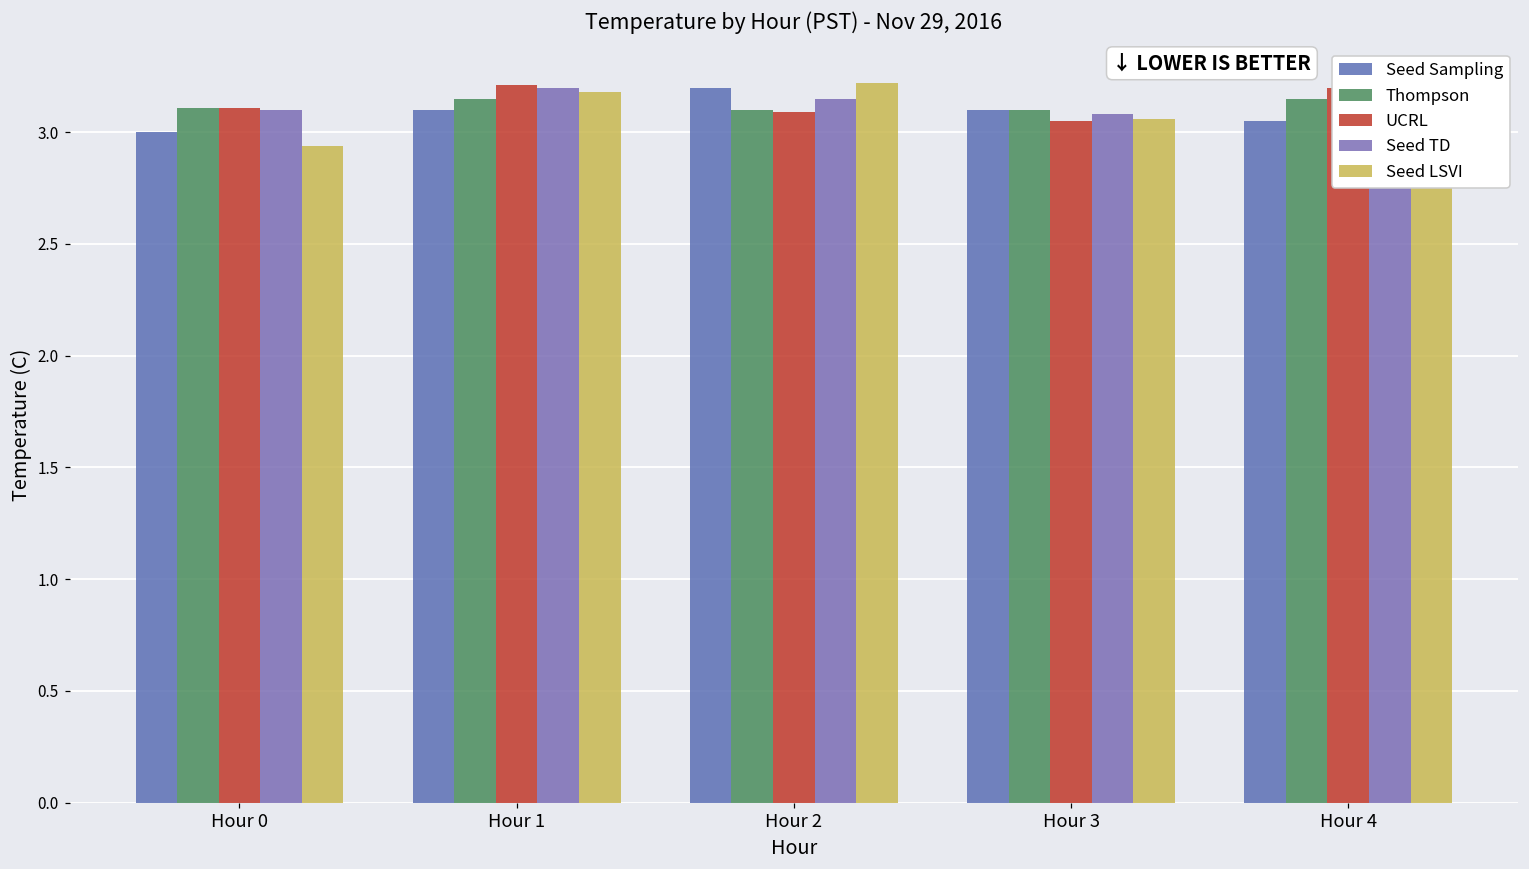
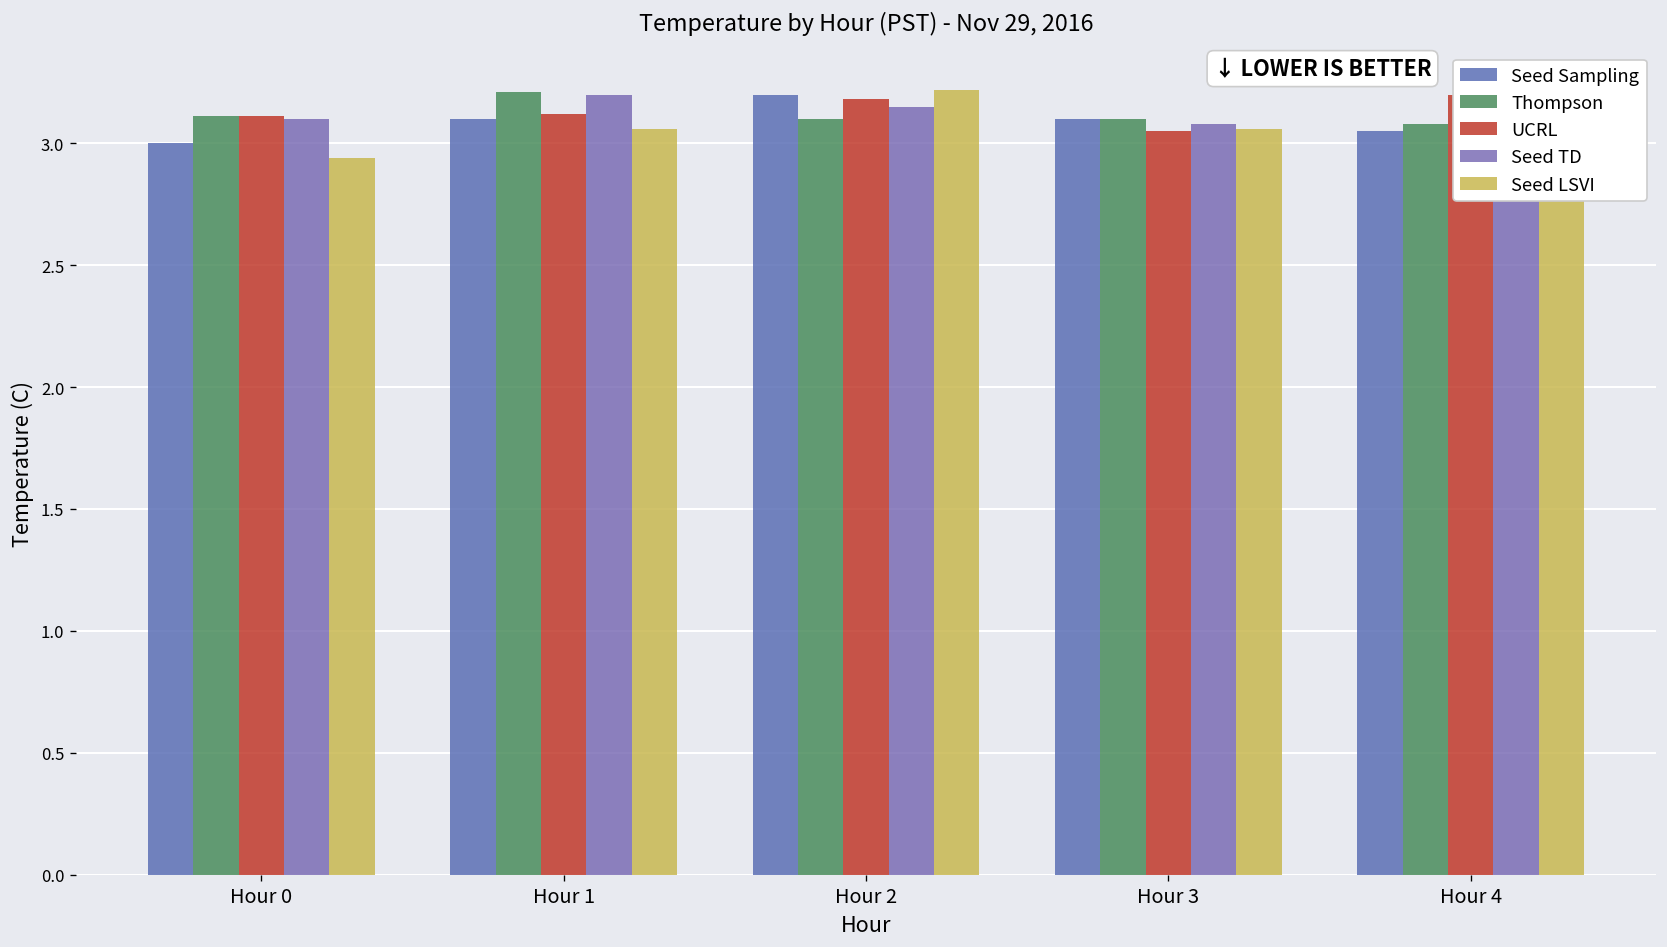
  {
    "Thompson": {
      "Hour 0": 3.11,
-     "Hour 1": 3.15,
+     "Hour 1": 3.21,
      "Hour 2": 3.10,
      "Hour 3": 3.10,
-     "Hour 4": 3.15
+     "Hour 4": 3.08
    },
    "UCRL": {
      "Hour 0": 3.11,
-     "Hour 1": 3.21,
-     "Hour 2": 3.09,
+     "Hour 1": 3.12,
+     "Hour 2": 3.18,
      "Hour 3": 3.05
    },
    "Seed LSVI": {
      "Hour 0": 2.94,
-     "Hour 1": 3.18,
+     "Hour 1": 3.06,
      "Hour 2": 3.22,
      "Hour 3": 3.06
    }
  }
